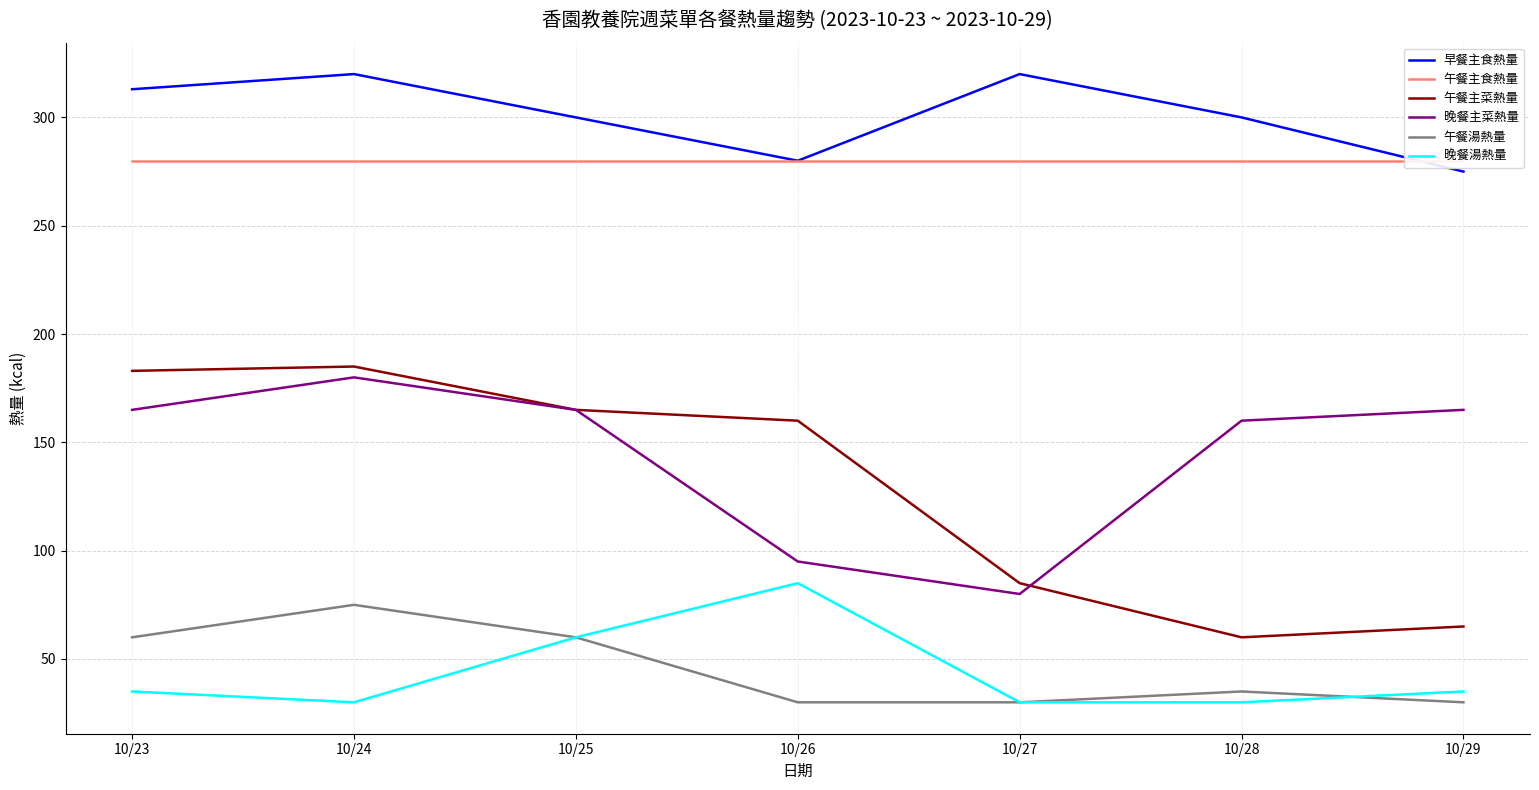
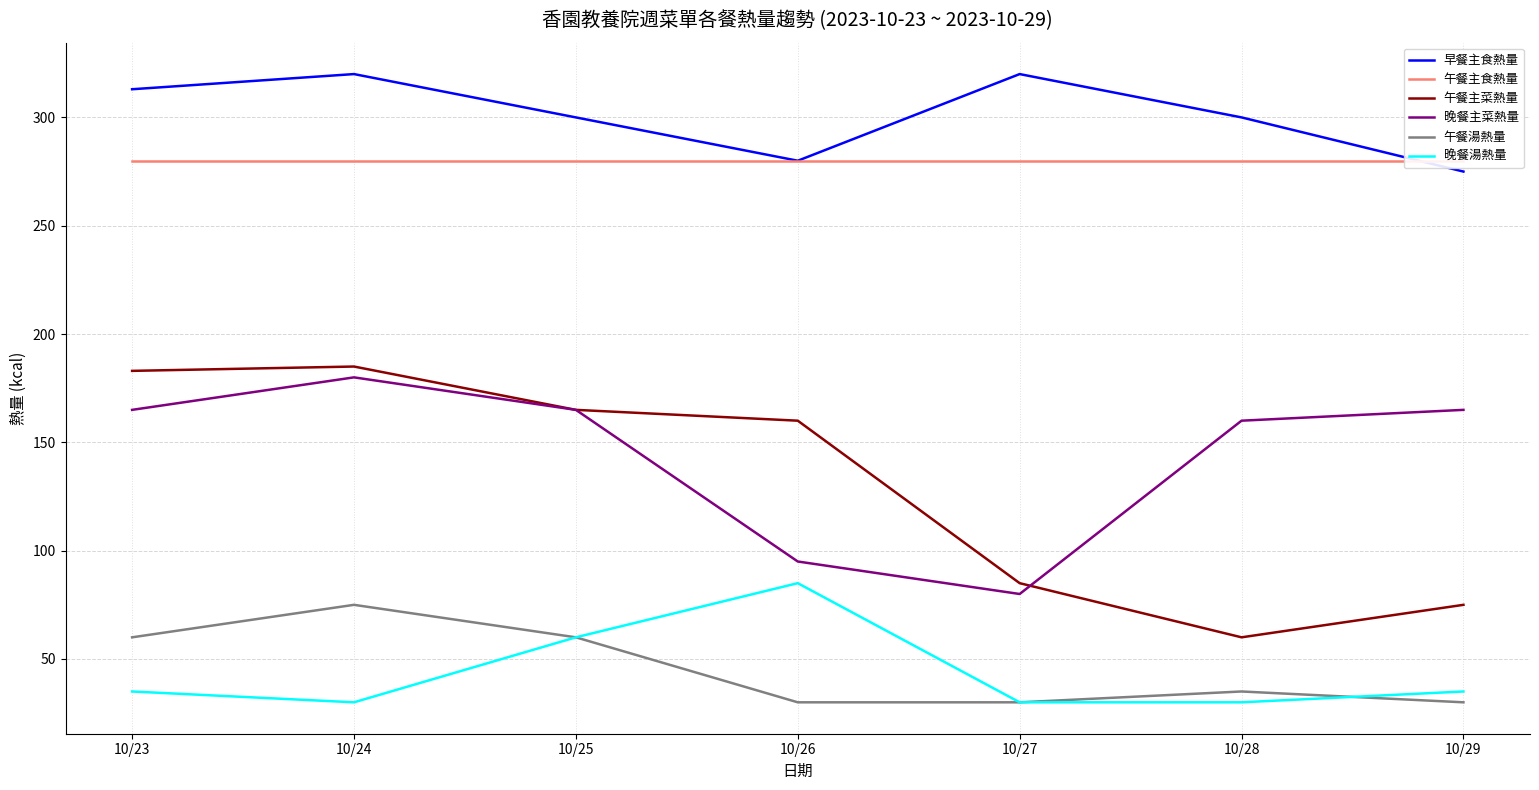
  {
    "早餐主食熱量": {
      "10/23": 313,
      "10/24": 320,
      "10/25": 300,
      "10/27": 320,
      "10/28": 300,
      "10/29": 275
    },
    "午餐主食熱量": {
      "10/23": 280,
      "10/24": 280,
      "10/25": 280,
      "10/27": 280,
      "10/28": 280
    },
    "午餐主菜熱量": {
      "10/23": 183,
      "10/24": 185,
      "10/26": 160,
      "10/27": 85,
      "10/28": 60,
-     "10/29": 65
+     "10/29": 75
    },
    "晚餐主菜熱量": {
      "10/23": 165,
      "10/24": 180,
      "10/26": 95,
      "10/27": 80,
      "10/28": 160,
      "10/29": 165
    },
    "午餐湯熱量": {
      "10/23": 60,
      "10/24": 75,
      "10/26": 30,
      "10/28": 35,
      "10/29": 30
    },
    "晚餐湯熱量": {
      "10/23": 35,
      "10/24": 30,
      "10/26": 85,
      "10/28": 30,
      "10/29": 35
    }
  }
